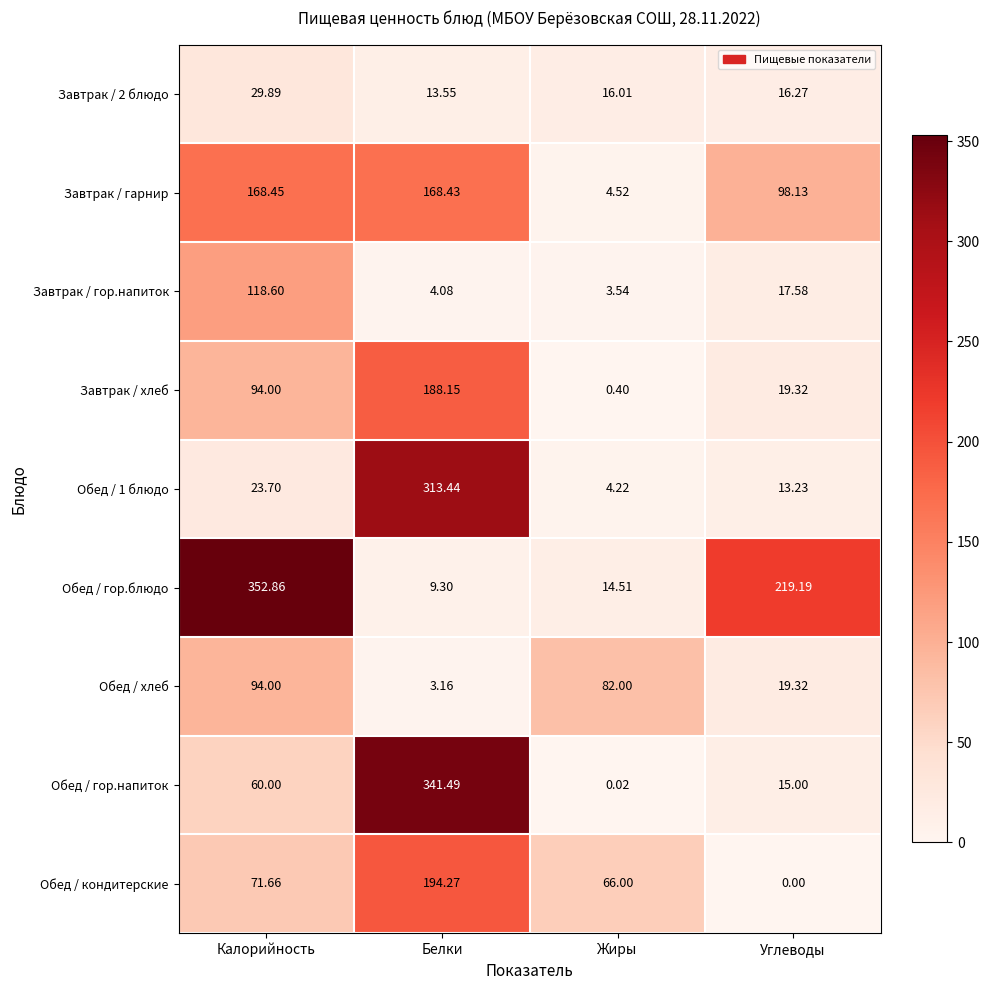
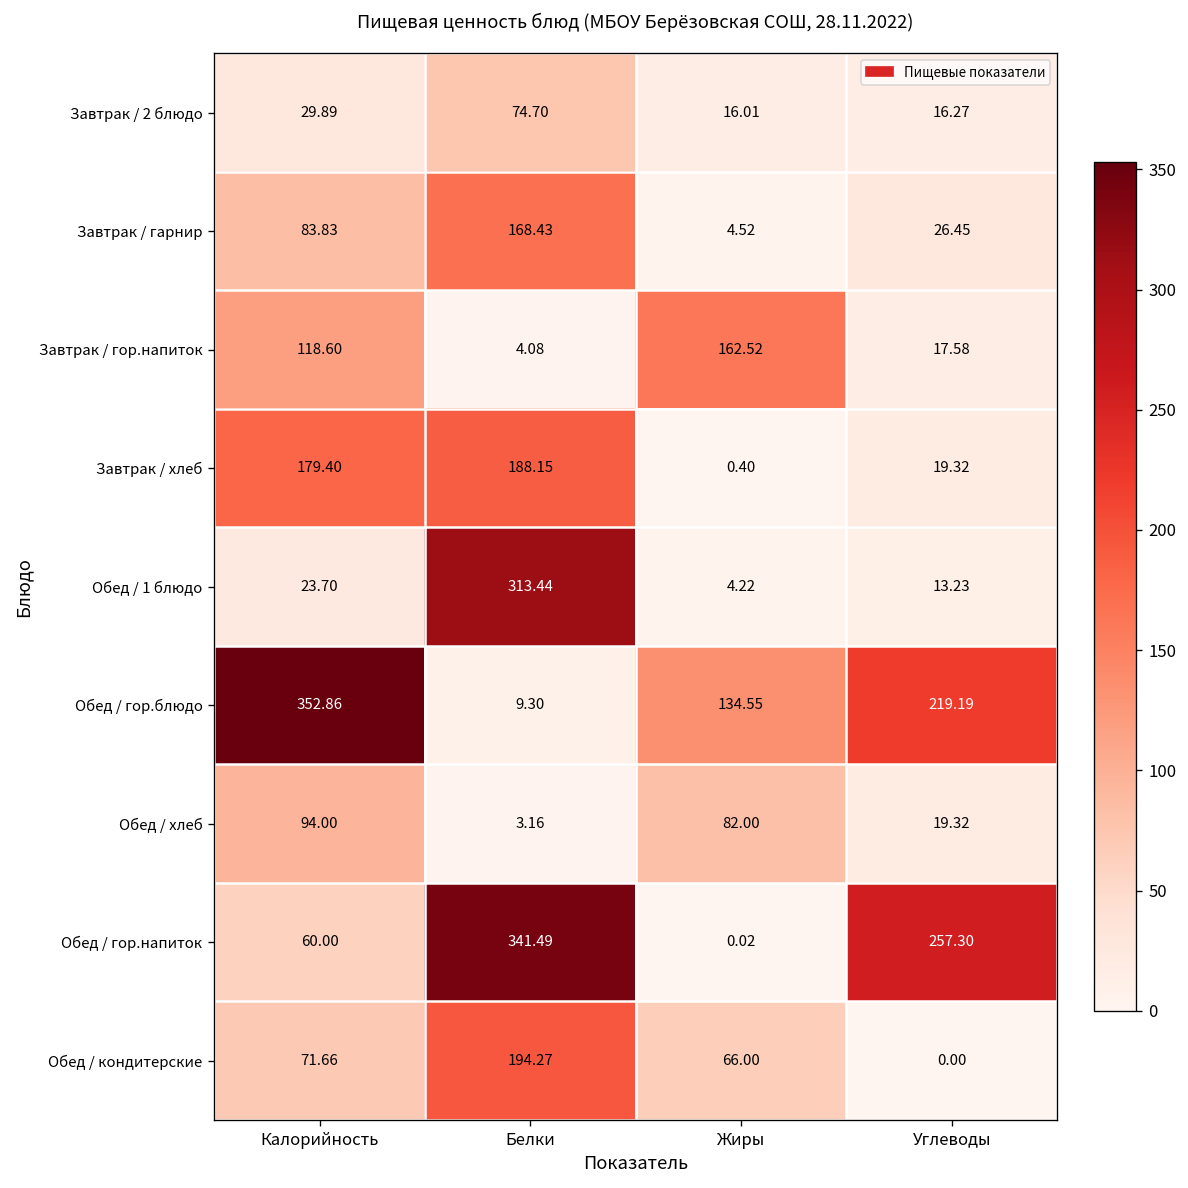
  {
    "Завтрак / 2 блюдо": {
      "Калорийность": 29.89,
-     "Белки": 13.55,
+     "Белки": 74.70,
      "Жиры": 16.01,
      "Углеводы": 16.27
    },
    "Завтрак / гарнир": {
-     "Калорийность": 168.45,
+     "Калорийность": 83.83,
      "Белки": 168.43,
      "Жиры": 4.52,
-     "Углеводы": 98.13
+     "Углеводы": 26.45
    },
    "Завтрак / гор.напиток": {
      "Калорийность": 118.60,
      "Белки": 4.08,
-     "Жиры": 3.54,
+     "Жиры": 162.52,
      "Углеводы": 17.58
    },
    "Завтрак / хлеб": {
-     "Калорийность": 94.00,
+     "Калорийность": 179.40,
      "Белки": 188.15,
      "Жиры": 0.40,
      "Углеводы": 19.32
    },
    "Обед / 1 блюдо": {
      "Калорийность": 23.70,
      "Белки": 313.44,
      "Жиры": 4.22,
      "Углеводы": 13.23
    },
    "Обед / гор.блюдо": {
      "Калорийность": 352.86,
      "Белки": 9.30,
-     "Жиры": 14.51,
+     "Жиры": 134.55,
      "Углеводы": 219.19
    },
    "Обед / хлеб": {
      "Калорийность": 94.00,
      "Белки": 3.16,
      "Жиры": 82.00,
      "Углеводы": 19.32
    },
    "Обед / гор.напиток": {
      "Калорийность": 60.00,
      "Белки": 341.49,
      "Жиры": 0.02,
-     "Углеводы": 15.00
+     "Углеводы": 257.30
    },
    "Обед / кондитерские": {
      "Калорийность": 71.66,
      "Белки": 194.27,
      "Жиры": 66.00,
      "Углеводы": 0.00
    }
  }
